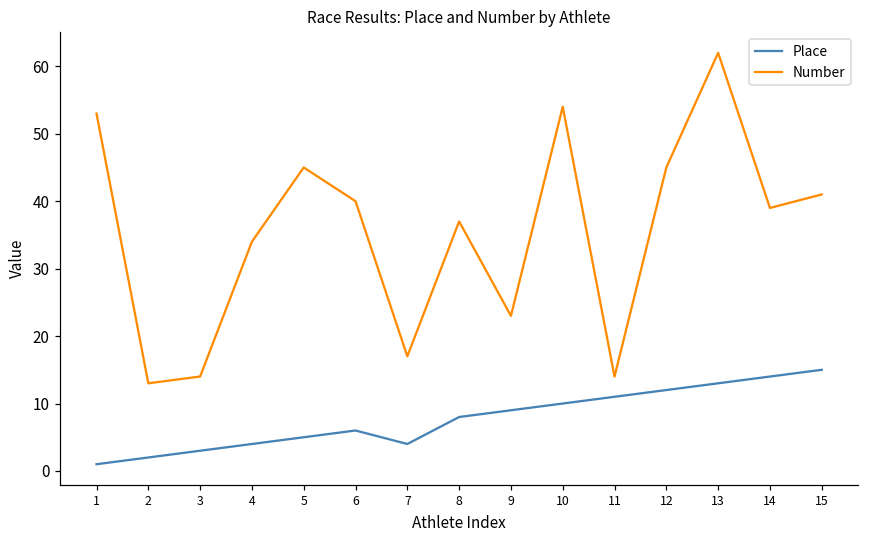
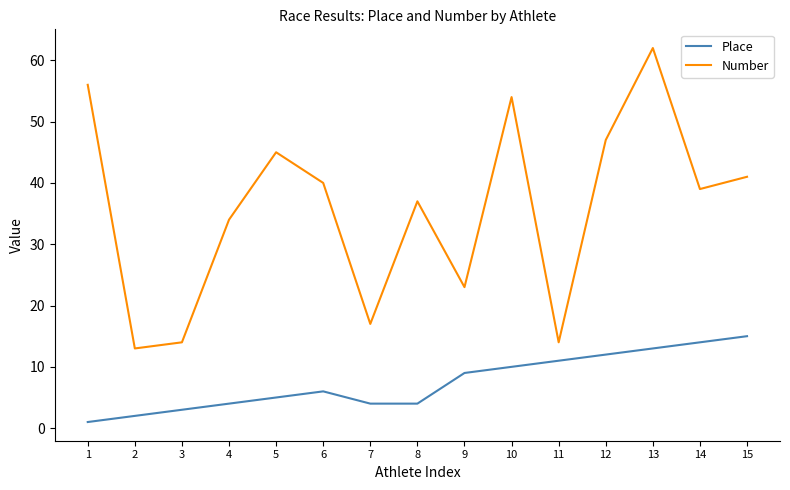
  {
    "Place": {
      "1": 1,
      "2": 2,
      "3": 3,
      "4": 4,
      "5": 5,
      "6": 6,
      "7": 4,
-     "8": 8,
+     "8": 4,
      "9": 9,
      "10": 10,
      "11": 11,
      "12": 12,
      "13": 13,
      "14": 14,
      "15": 15
    },
    "Number": {
-     "1": 53,
+     "1": 56,
      "2": 13,
      "3": 14,
      "4": 34,
      "5": 45,
      "6": 40,
      "7": 17,
      "8": 37,
      "9": 23,
      "10": 54,
      "11": 14,
-     "12": 45,
+     "12": 47,
      "13": 62,
      "14": 39,
      "15": 41
    }
  }
